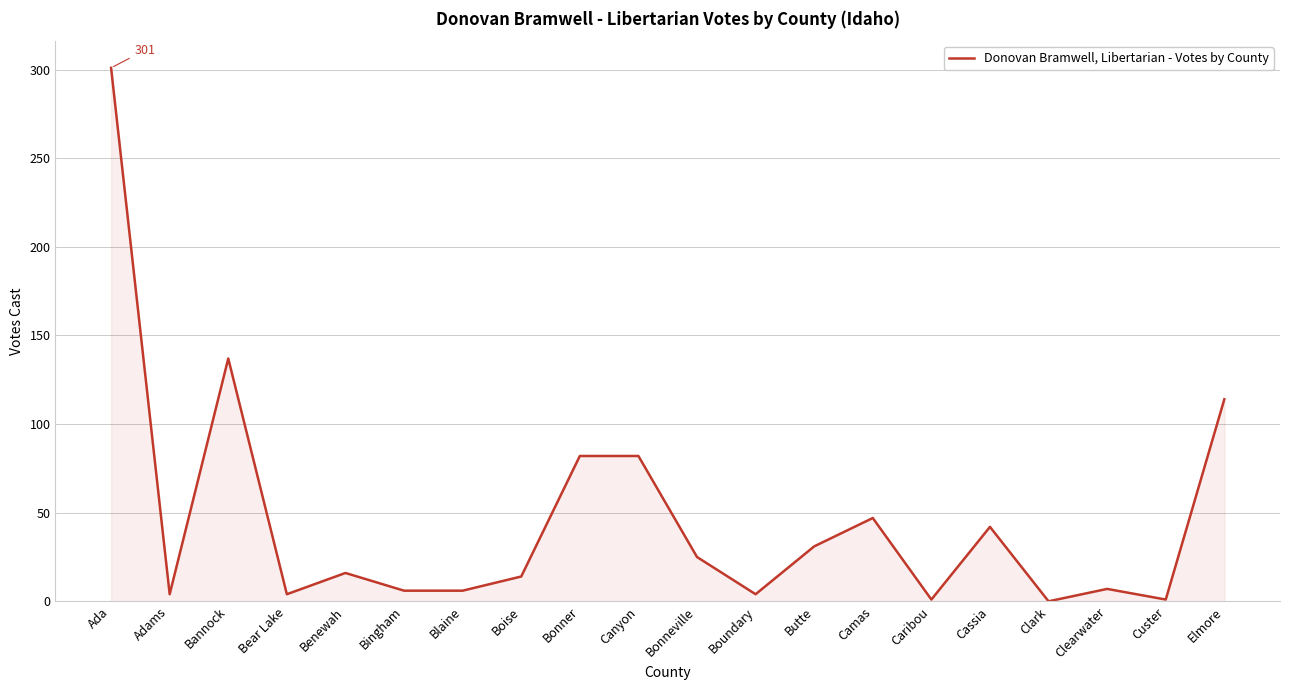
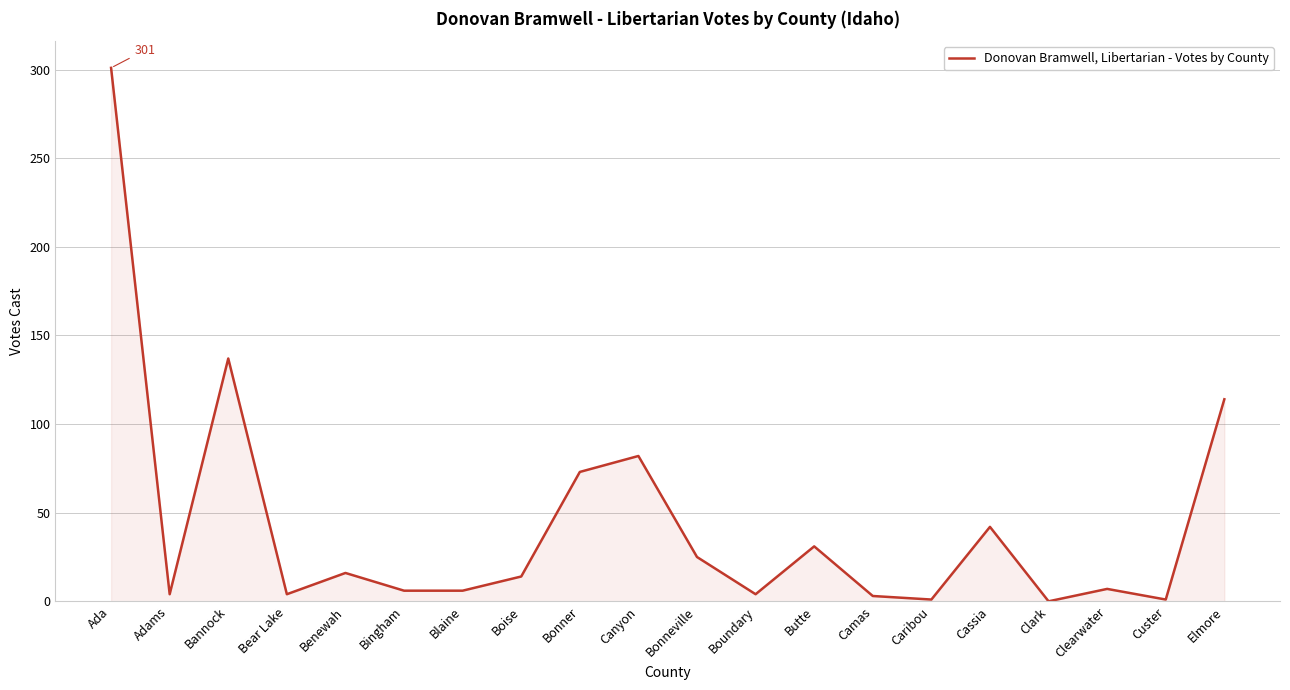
  {
    "Adams": 4,
    "Bannock": 137,
    "Bear Lake": 4,
    "Benewah": 16,
    "Bingham": 6,
    "Blaine": 6,
    "Boise": 14,
-   "Bonner": 82,
+   "Bonner": 73,
    "Canyon": 82,
    "Bonneville": 25,
    "Boundary": 4,
    "Butte": 31,
-   "Camas": 47,
+   "Camas": 3,
    "Caribou": 1,
    "Cassia": 42,
    "Clark": 0,
    "Clearwater": 7,
    "Custer": 1,
    "Elmore": 114
  }
